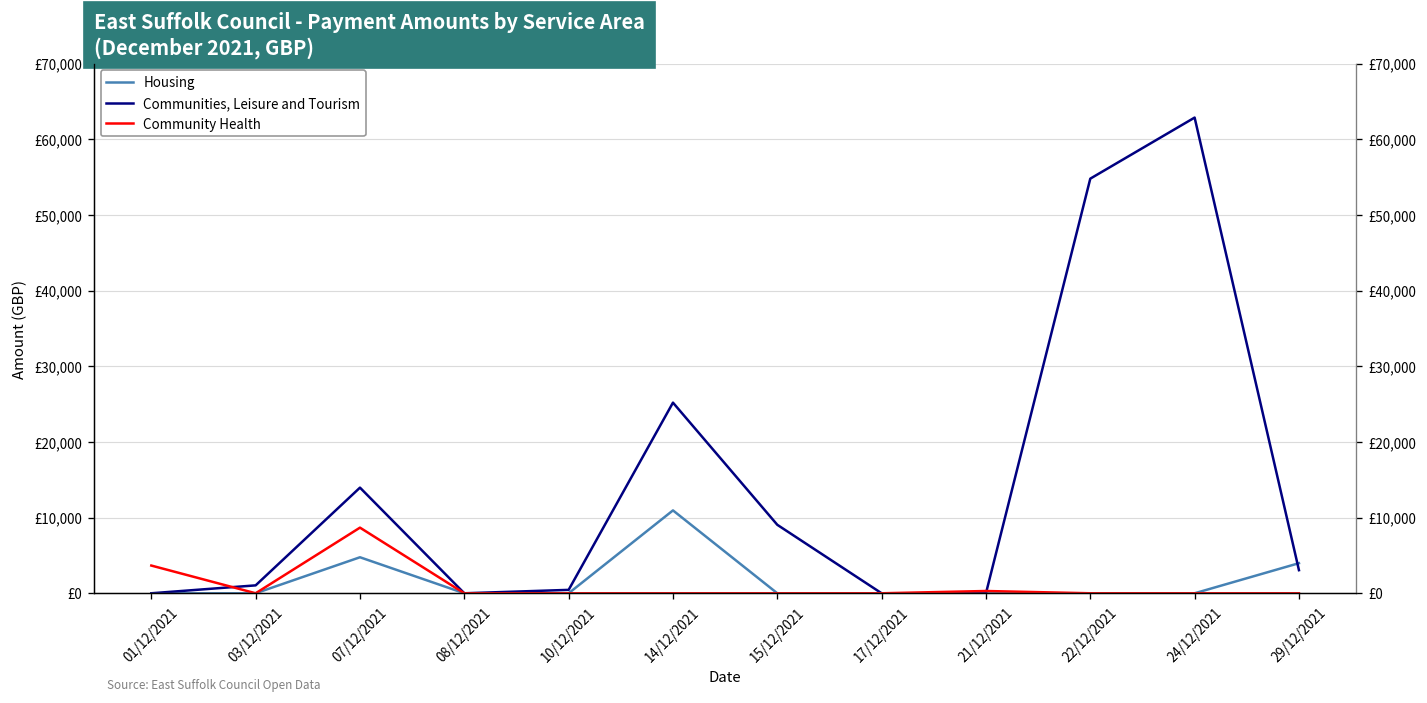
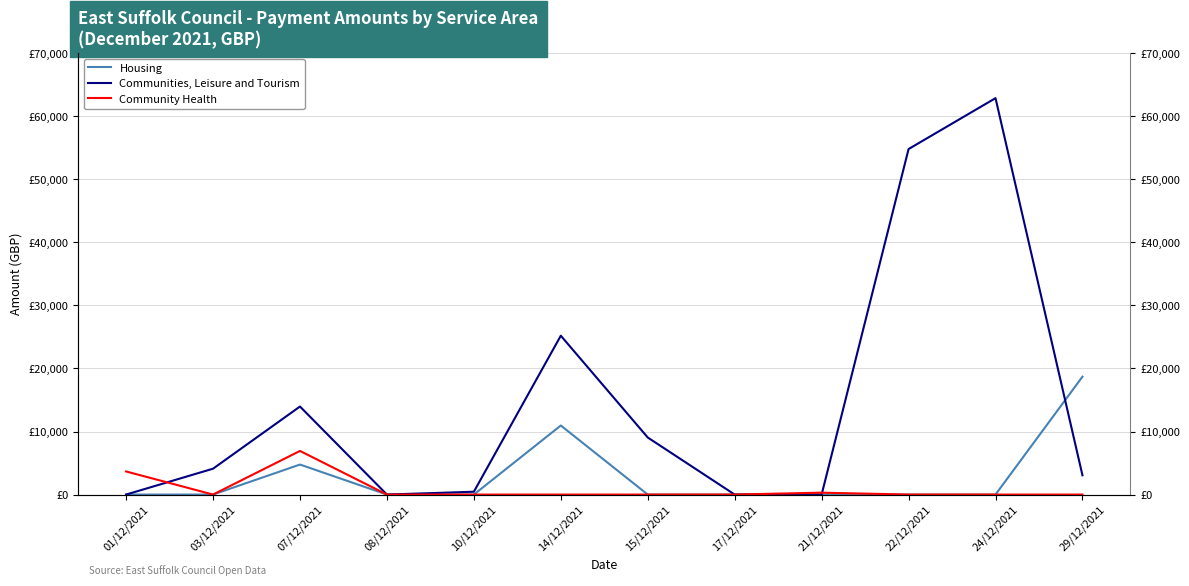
  {
    "Housing": {
      "07/12/2021": "£5,000",
      "14/12/2021": "£11,000",
-     "29/12/2021": "£4,000"
+     "29/12/2021": "£19,000"
    },
    "Communities, Leisure and Tourism": {
-     "03/12/2021": "£1,000",
+     "03/12/2021": "£4,000",
      "07/12/2021": "£14,000",
      "10/12/2021": "£0",
      "14/12/2021": "£25,000",
      "15/12/2021": "£9,000",
      "22/12/2021": "£55,000",
      "24/12/2021": "£63,000",
      "29/12/2021": "£3,000"
    },
    "Community Health": {
      "01/12/2021": "£4,000",
-     "07/12/2021": "£9,000",
+     "07/12/2021": "£7,000",
      "14/12/2021": "£0",
      "29/12/2021": "£0"
    }
  }
